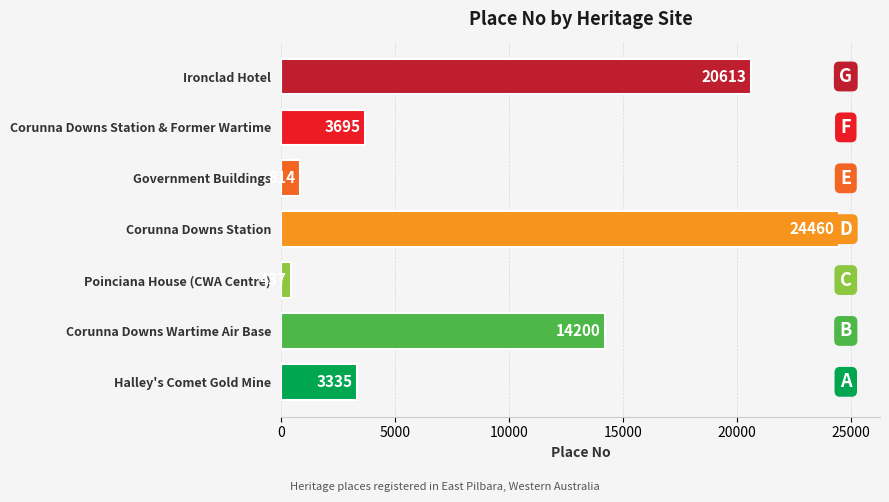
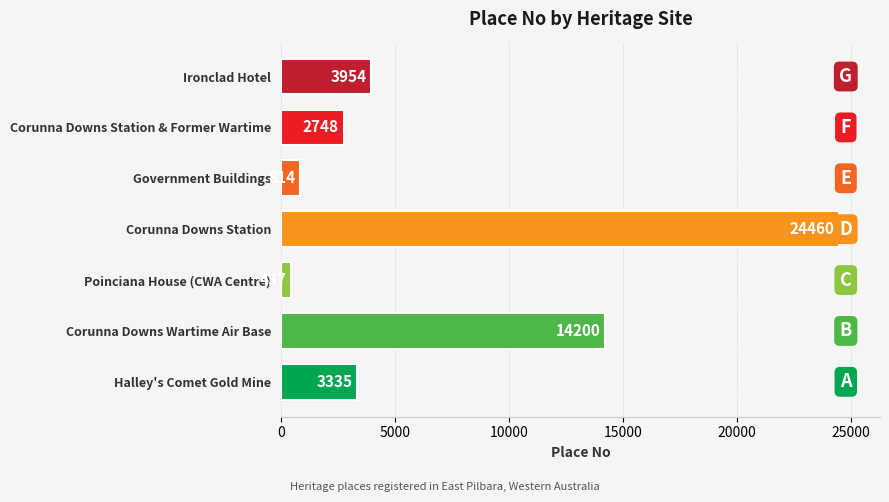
  {
-   "Ironclad Hotel": 20613,
-   "Corunna Downs Station & Former Wartime": 3695,
+   "Ironclad Hotel": 3954,
+   "Corunna Downs Station & Former Wartime": 2748,
    "Corunna Downs Wartime Air Base": 14200,
    "Halley's Comet Gold Mine": 3335
  }
